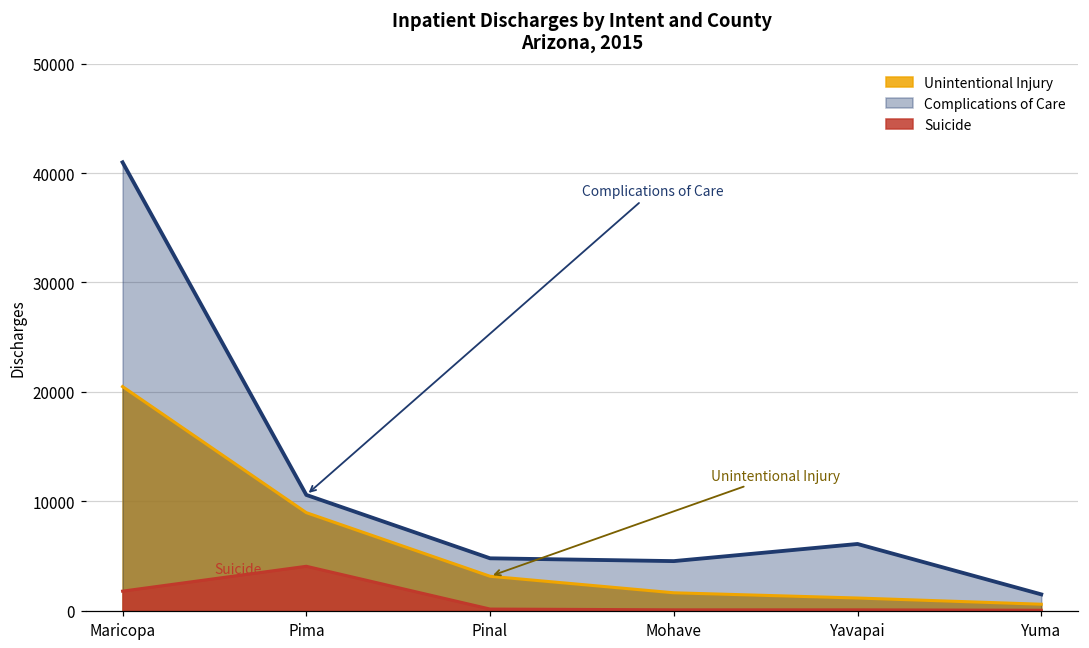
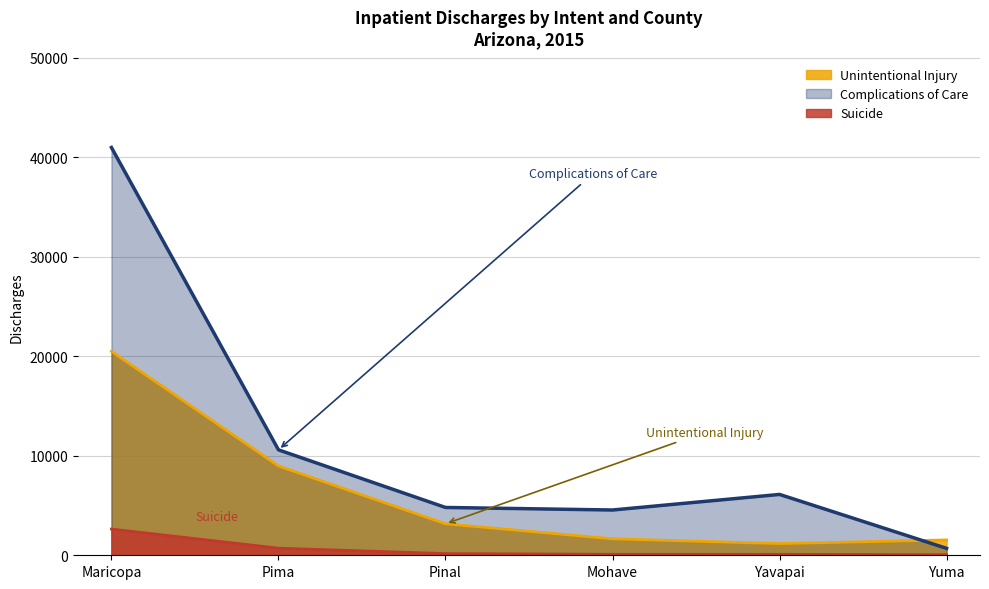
  {
    "Unintentional Injury": {
      "Maricopa": 20000,
      "Pima": 9000,
      "Pinal": 3000,
      "Mohave": 2000,
      "Yavapai": 1000,
-     "Yuma": 1000
+     "Yuma": 2000
    },
    "Complications of Care": {
      "Maricopa": 41000,
      "Pima": 11000,
      "Pinal": 5000,
      "Mohave": 5000,
      "Yavapai": 6000,
-     "Yuma": 2000
+     "Yuma": 1000
    },
    "Suicide": {
-     "Maricopa": 2000,
-     "Pima": 4000,
+     "Maricopa": 3000,
+     "Pima": 1000,
      "Pinal": 0,
      "Mohave": 0,
      "Yavapai": 0,
      "Yuma": 0
    }
  }
